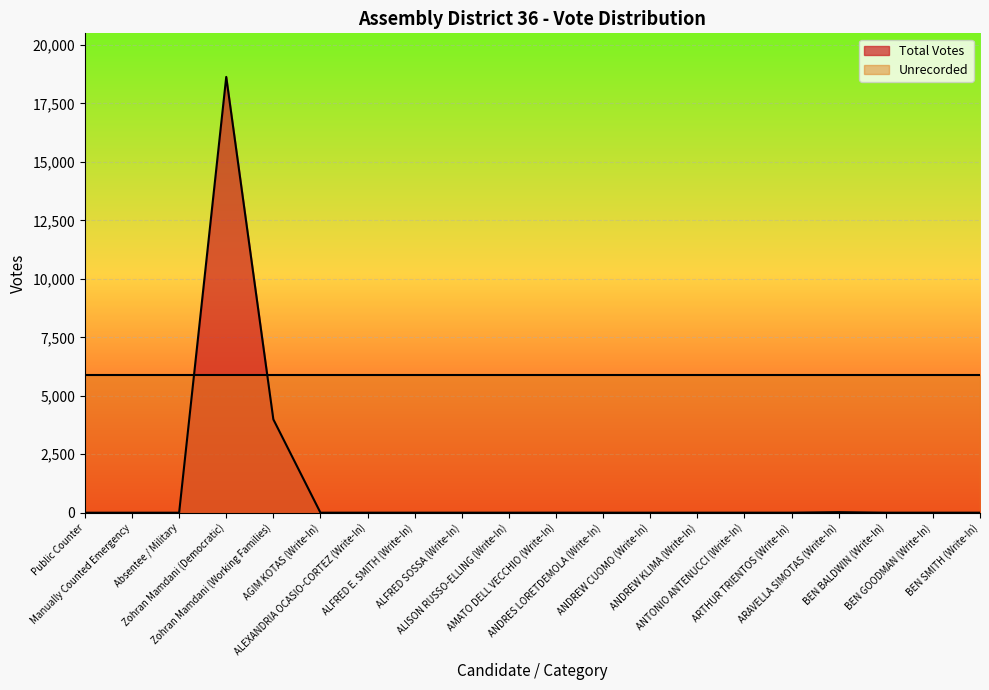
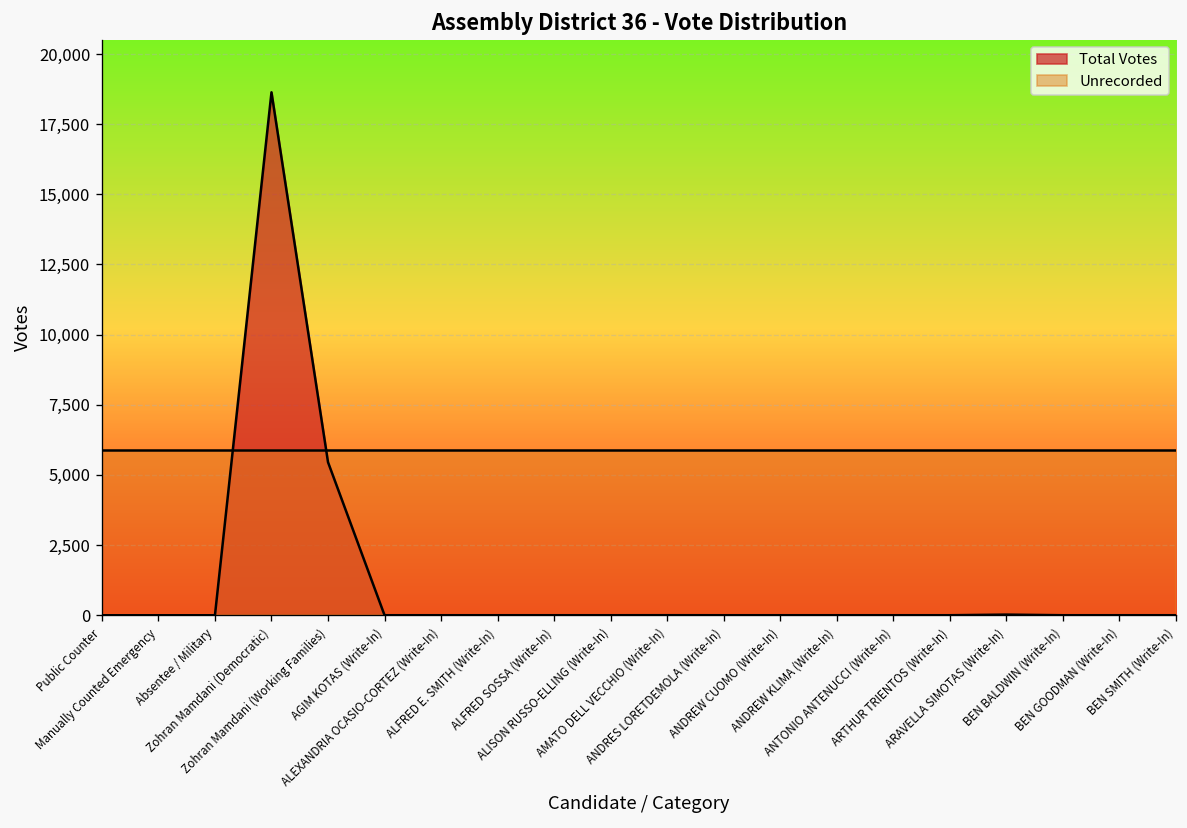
  {
    "Total Votes": {
      "Public Counter": "0",
      "Manually Counted Emergency": "0",
      "Absentee / Military": "0",
      "Zohran Mamdani (Democratic)": "18,600",
-     "Zohran Mamdani (Working Families)": "4,000",
+     "Zohran Mamdani (Working Families)": "5,500",
      "AGIM KOTAS (Write-In)": "0",
      "ALEXANDRIA OCASIO-CORTEZ (Write-In)": "0",
      "ALFRED E. SMITH (Write-In)": "0",
      "ALFRED SOSSA (Write-In)": "0",
      "ALISON RUSSO-ELLING (Write-In)": "0",
      "AMATO DELL VECCHIO (Write-In)": "0",
      "ANDRES LORETDEMOLA (Write-In)": "0",
      "ANDREW CUOMO (Write-In)": "0",
      "ANDREW KLIMA (Write-In)": "0",
      "ANTONIO ANTENUCCI (Write-In)": "0",
      "ARTHUR TRIENTOS (Write-In)": "0",
      "ARAVELLA SIMOTAS (Write-In)": "0",
      "BEN BALDWIN (Write-In)": "0",
      "BEN GOODMAN (Write-In)": "0",
      "BEN SMITH (Write-In)": "0"
    },
    "Unrecorded": {
      "Public Counter": "5,900",
      "Manually Counted Emergency": "5,900",
      "Absentee / Military": "5,900",
      "Zohran Mamdani (Democratic)": "5,900",
      "Zohran Mamdani (Working Families)": "5,900",
      "AGIM KOTAS (Write-In)": "5,900",
      "ALEXANDRIA OCASIO-CORTEZ (Write-In)": "5,900",
      "ALFRED E. SMITH (Write-In)": "5,900",
      "ALFRED SOSSA (Write-In)": "5,900",
      "ALISON RUSSO-ELLING (Write-In)": "5,900",
      "AMATO DELL VECCHIO (Write-In)": "5,900",
      "ANDRES LORETDEMOLA (Write-In)": "5,900",
      "ANDREW CUOMO (Write-In)": "5,900",
      "ANDREW KLIMA (Write-In)": "5,900",
      "ANTONIO ANTENUCCI (Write-In)": "5,900",
      "ARTHUR TRIENTOS (Write-In)": "5,900",
      "ARAVELLA SIMOTAS (Write-In)": "5,900",
      "BEN BALDWIN (Write-In)": "5,900",
      "BEN GOODMAN (Write-In)": "5,900",
      "BEN SMITH (Write-In)": "5,900"
    }
  }
